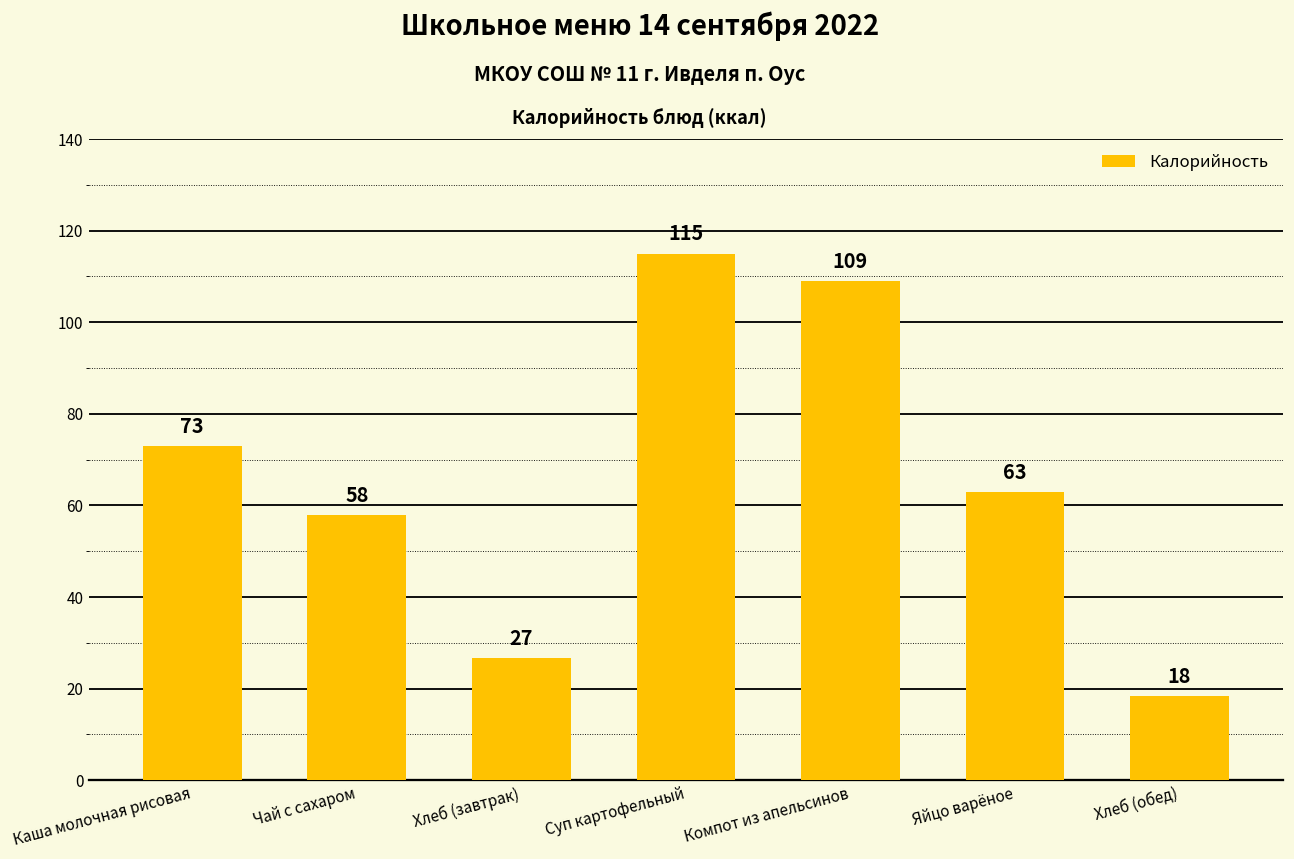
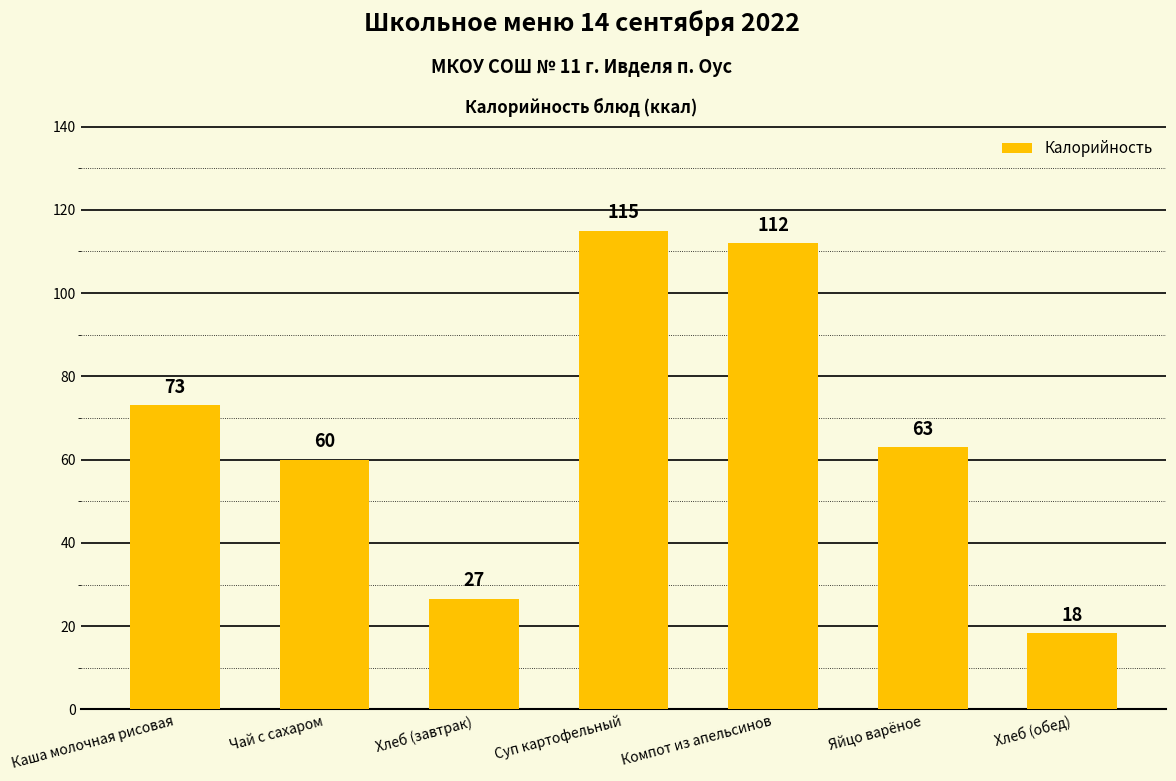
  {
    "Каша молочная рисовая": 73,
-   "Чай с сахаром": 58,
+   "Чай с сахаром": 60,
    "Хлеб (завтрак)": 27,
    "Суп картофельный": 115,
-   "Компот из апельсинов": 109,
+   "Компот из апельсинов": 112,
    "Яйцо варёное": 63,
    "Хлеб (обед)": 18
  }
